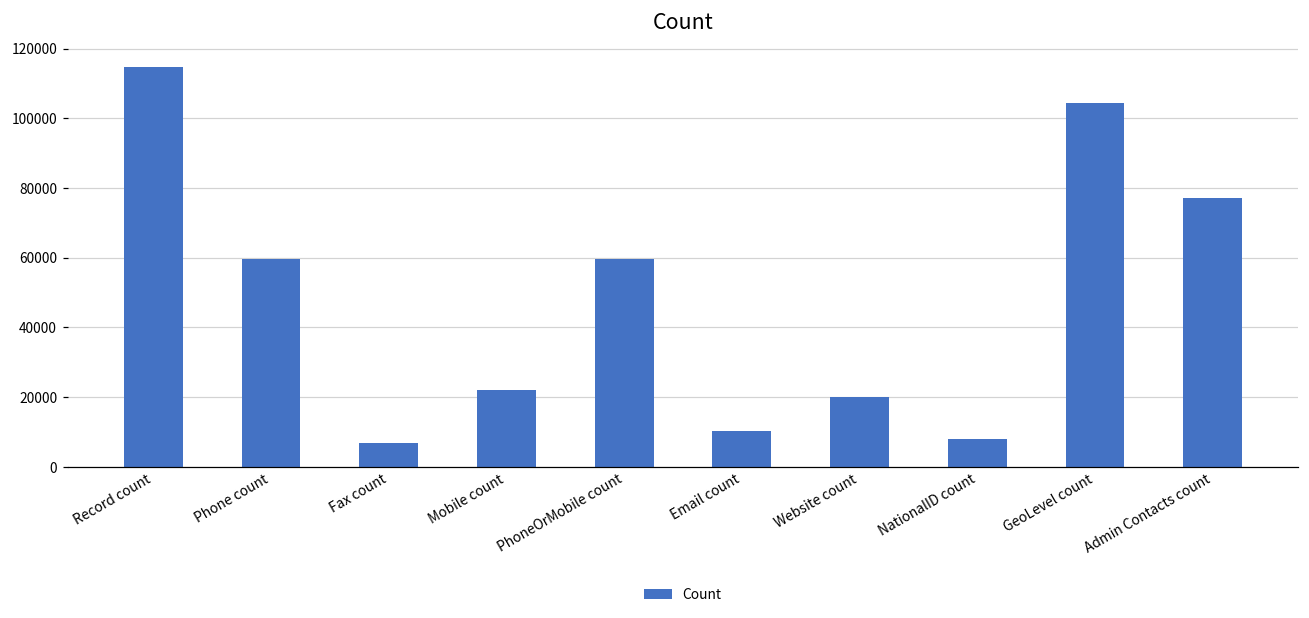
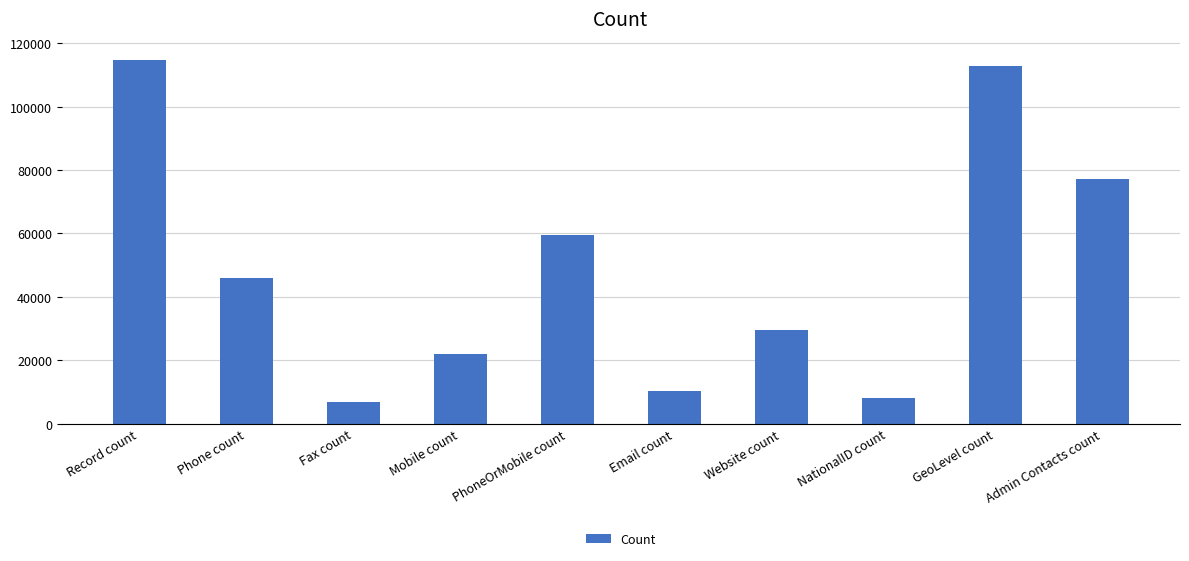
  {
    "Record count": 115000,
-   "Phone count": 60000,
+   "Phone count": 46000,
    "Fax count": 7000,
    "Mobile count": 22000,
    "PhoneOrMobile count": 60000,
    "Email count": 10000,
-   "Website count": 20000,
+   "Website count": 29000,
    "NationalID count": 8000,
-   "GeoLevel count": 105000,
+   "GeoLevel count": 113000,
    "Admin Contacts count": 77000
  }
